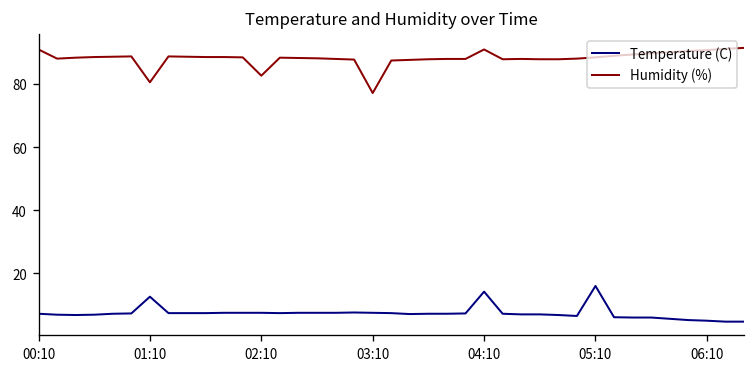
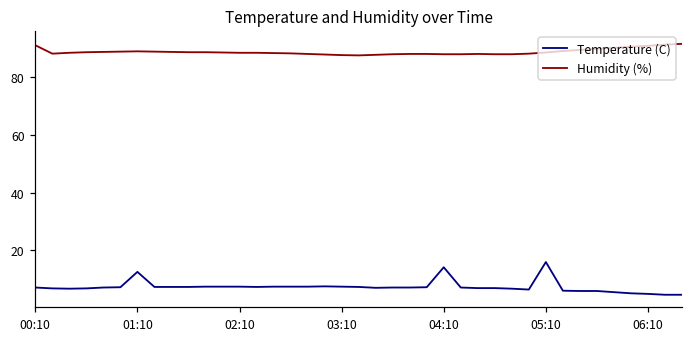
  {
    "Temperature (C)": {
      "00:10": 7,
      "01:10": 13,
      "02:10": 8,
      "03:10": 8,
      "04:10": 14,
      "05:10": 16,
      "06:10": 5
    },
    "Humidity (%)": {
      "00:10": 91,
-     "01:10": 81,
-     "02:10": 83,
-     "03:10": 77,
-     "04:10": 91
+     "01:10": 89,
+     "02:10": 88,
+     "03:10": 88,
+     "04:10": 88
    }
  }
